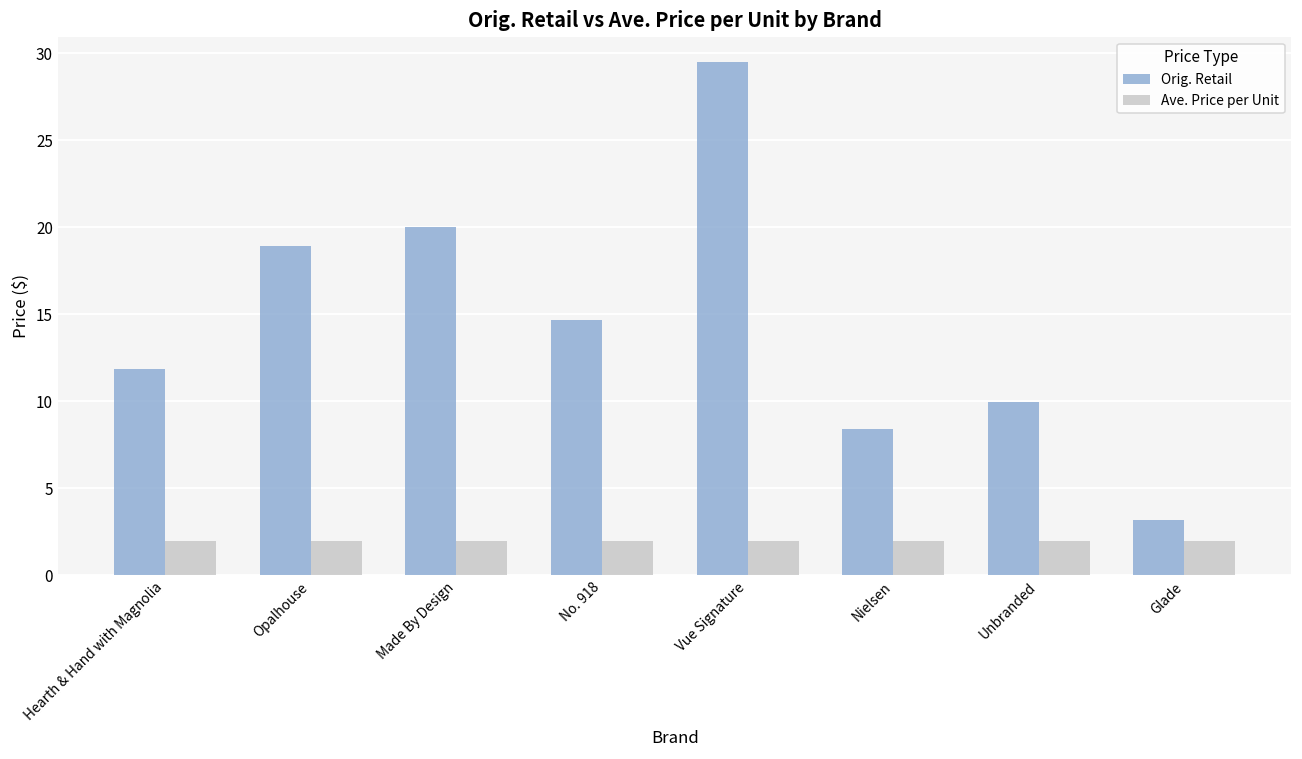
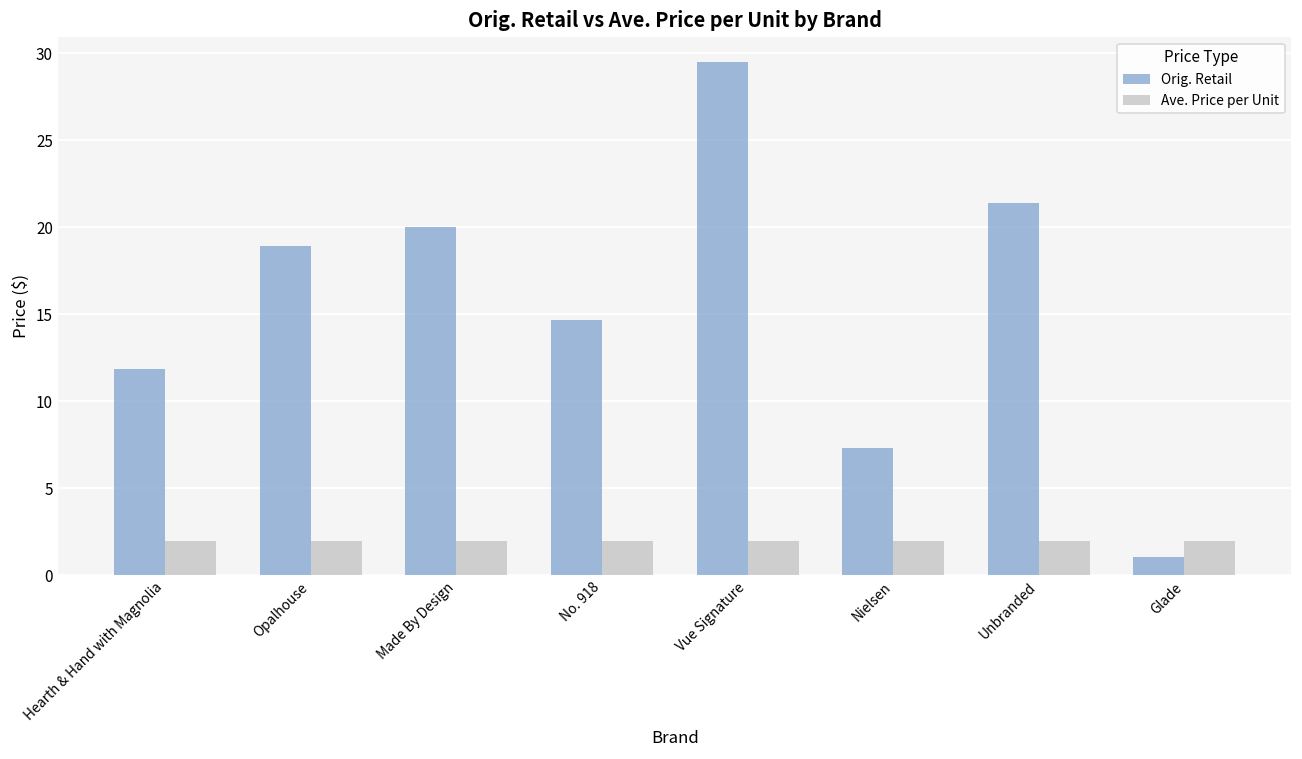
  {
    "Orig. Retail": {
      "Hearth & Hand with Magnolia": 11.9,
      "Opalhouse": 19.0,
      "Made By Design": 20.0,
      "No. 918": 14.7,
      "Vue Signature": 29.5,
-     "Nielsen": 8.4,
-     "Unbranded": 10.0,
-     "Glade": 3.2
+     "Nielsen": 7.3,
+     "Unbranded": 21.4,
+     "Glade": 1.1
    },
    "Ave. Price per Unit": {
      "Hearth & Hand with Magnolia": 2.0,
      "Opalhouse": 2.0,
      "Made By Design": 2.0,
      "No. 918": 2.0,
      "Vue Signature": 2.0,
      "Nielsen": 2.0,
      "Unbranded": 2.0,
      "Glade": 2.0
    }
  }
